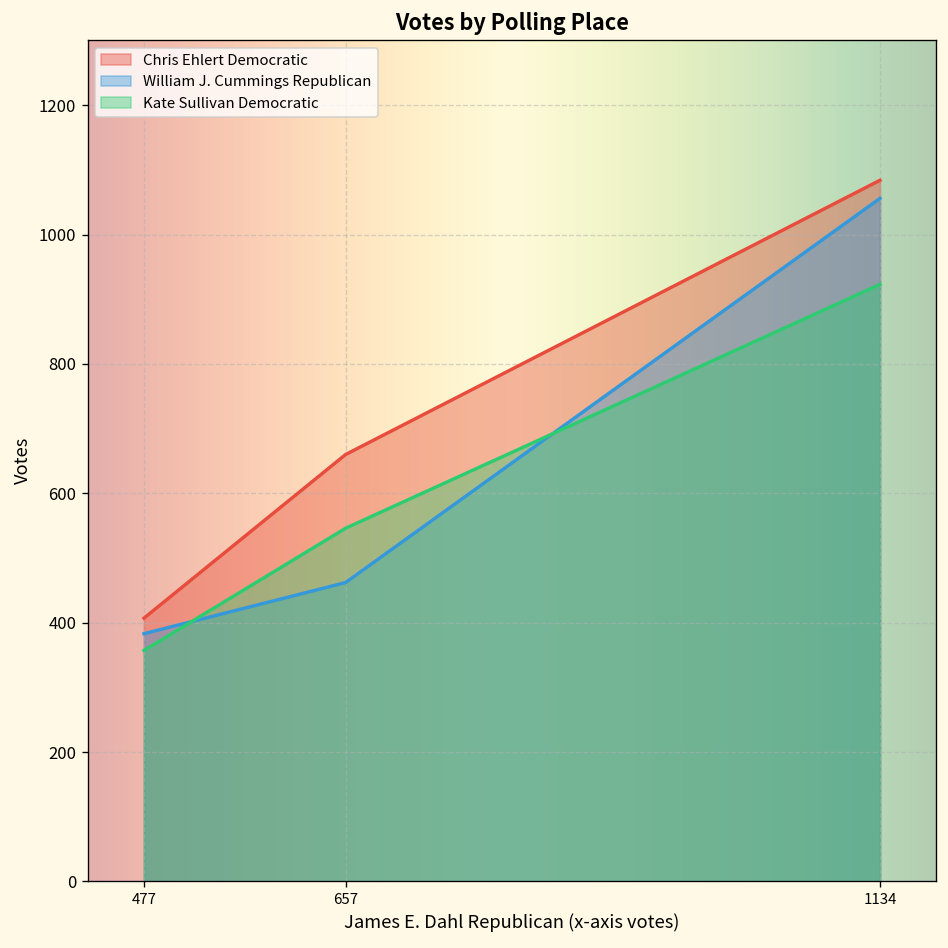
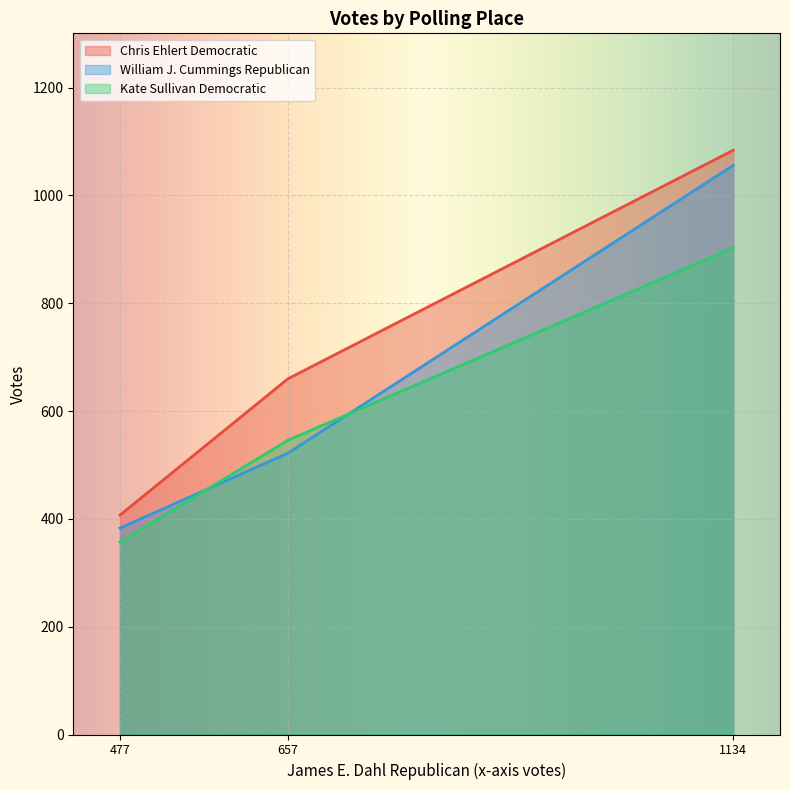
  {
    "Chris Ehlert Democratic": {
      "477": 410,
      "657": 660,
      "1134": 1080
    },
    "William J. Cummings Republican": {
      "477": 380,
-     "657": 460,
+     "657": 520,
      "1134": 1060
    },
    "Kate Sullivan Democratic": {
      "477": 360,
      "657": 550,
-     "1134": 920
+     "1134": 900
    }
  }
